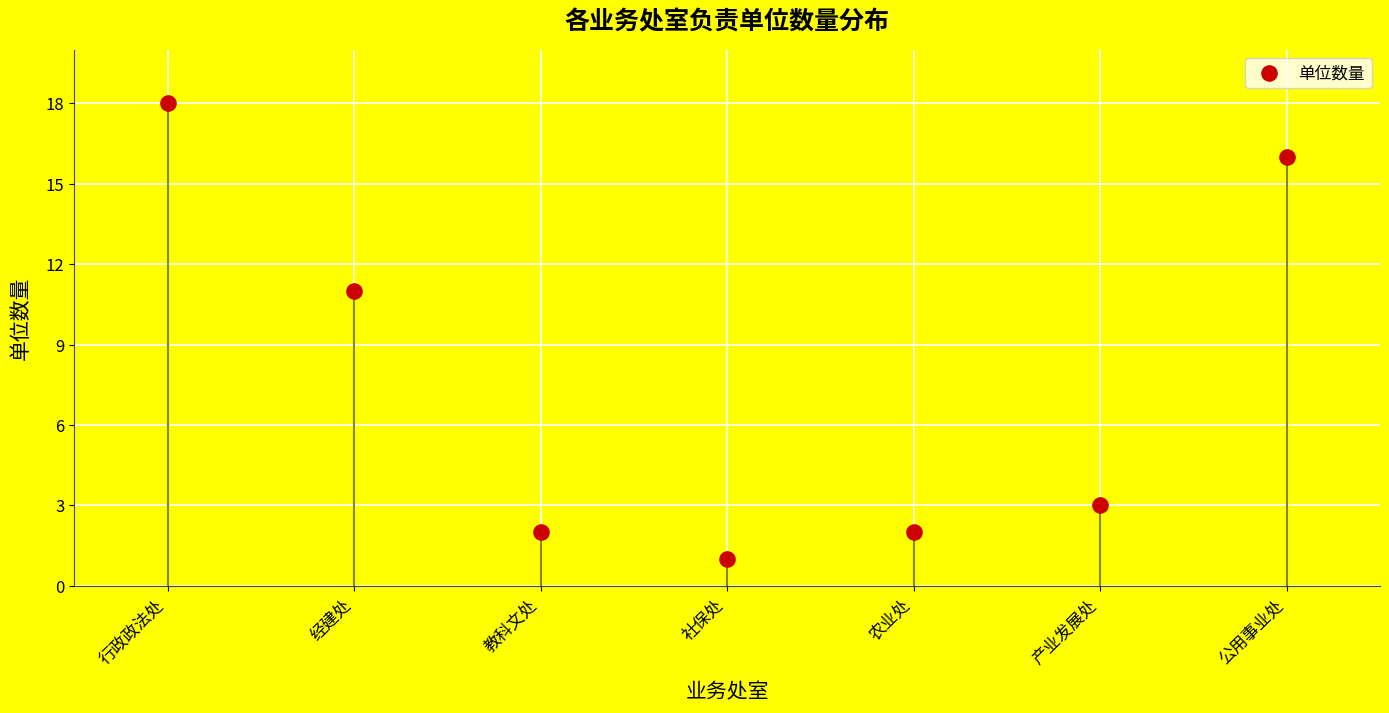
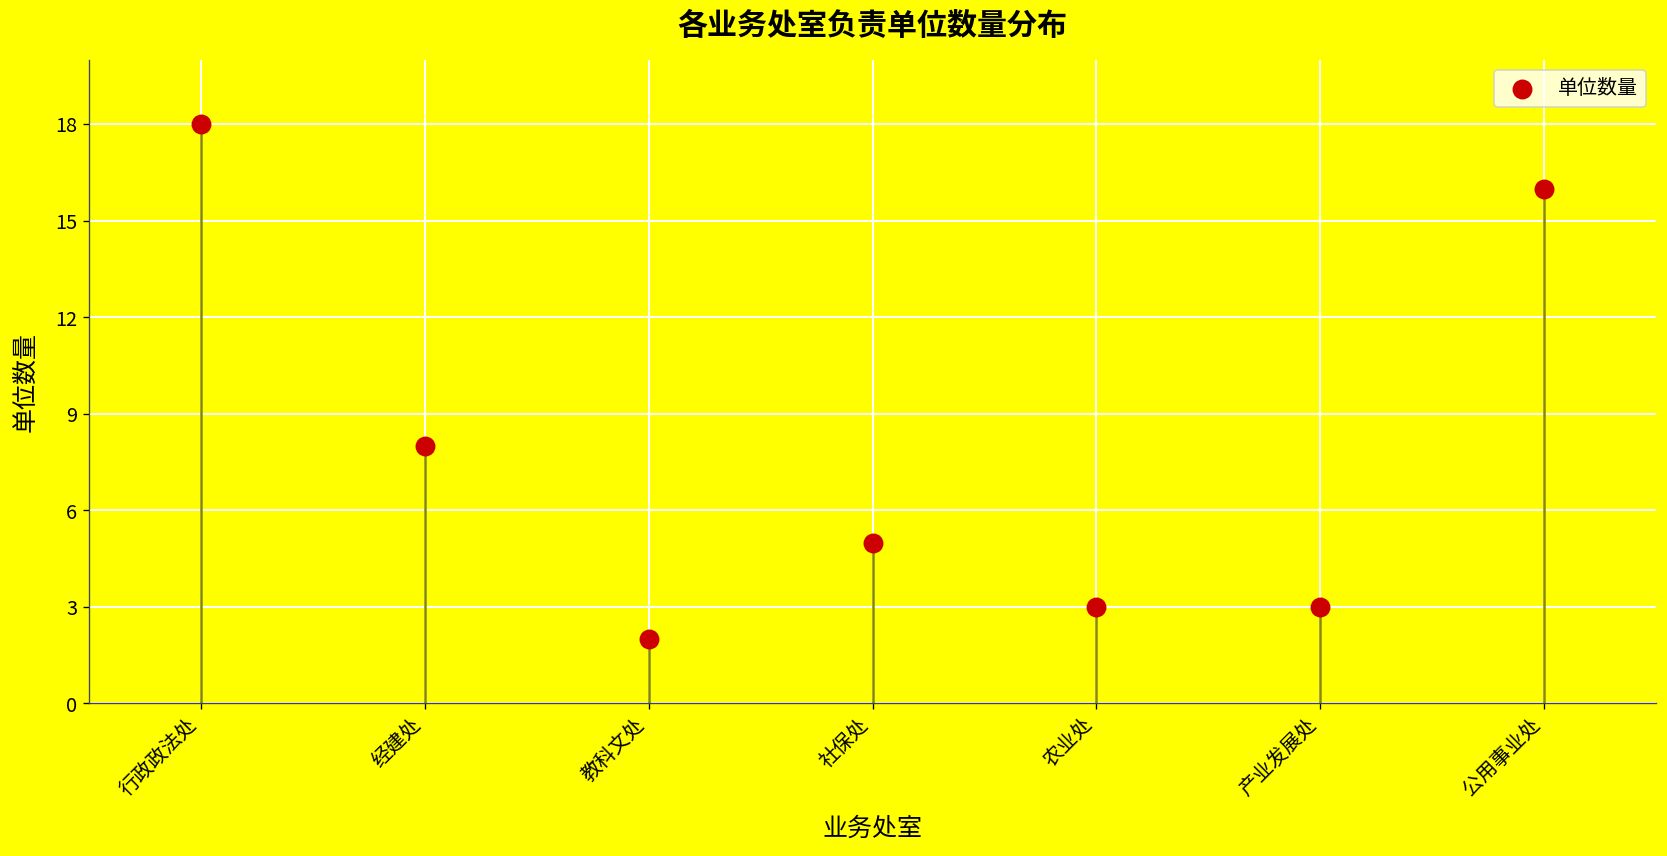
  {
    "单位数量": {
-     "经建处": 11,
-     "社保处": 1,
-     "农业处": 2
+     "经建处": 8,
+     "社保处": 5,
+     "农业处": 3
    }
  }
